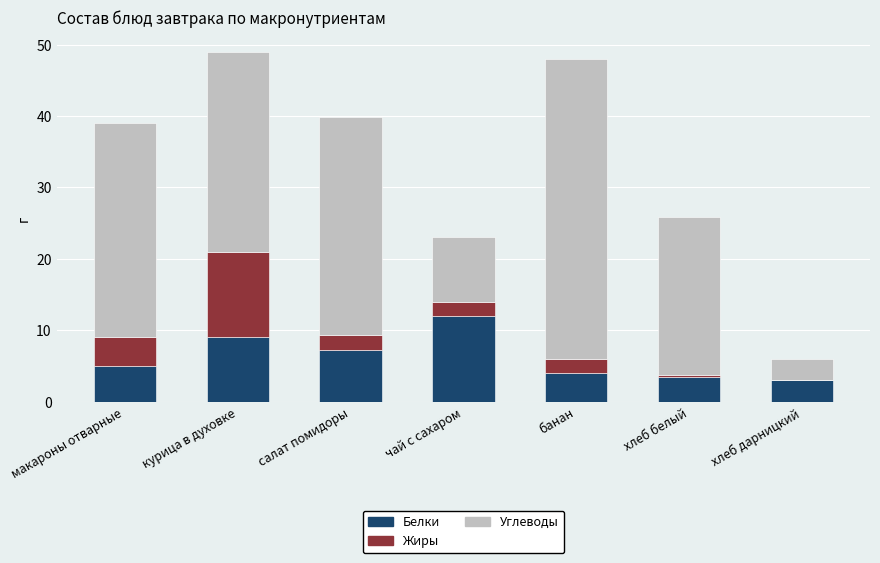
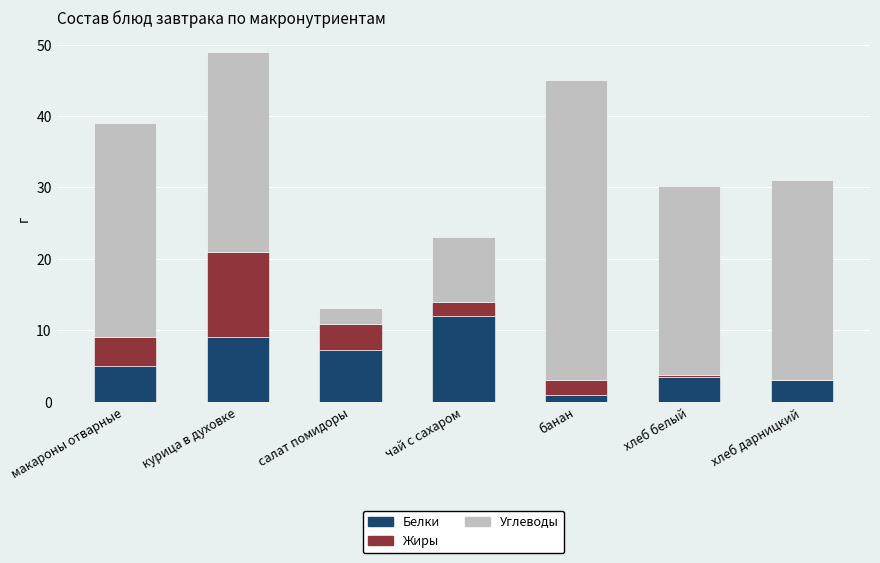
  {
    "Белки": {
      "макароны отварные": 5,
      "курица в духовке": 9,
      "салат помидоры": 7,
      "чай с сахаром": 12,
-     "банан": 4,
+     "банан": 1,
      "хлеб белый": 3,
      "хлеб дарницкий": 3
    },
    "Жиры": {
      "макароны отварные": 4,
      "курица в духовке": 12,
-     "салат помидоры": 2,
+     "салат помидоры": 4,
      "чай с сахаром": 2,
      "банан": 2,
      "хлеб белый": 0,
      "хлеб дарницкий": 0
    },
    "Углеводы": {
      "макароны отварные": 30,
      "курица в духовке": 28,
-     "салат помидоры": 31,
+     "салат помидоры": 2,
      "чай с сахаром": 9,
      "банан": 42,
-     "хлеб белый": 22,
-     "хлеб дарницкий": 3
+     "хлеб белый": 26,
+     "хлеб дарницкий": 28
    }
  }
